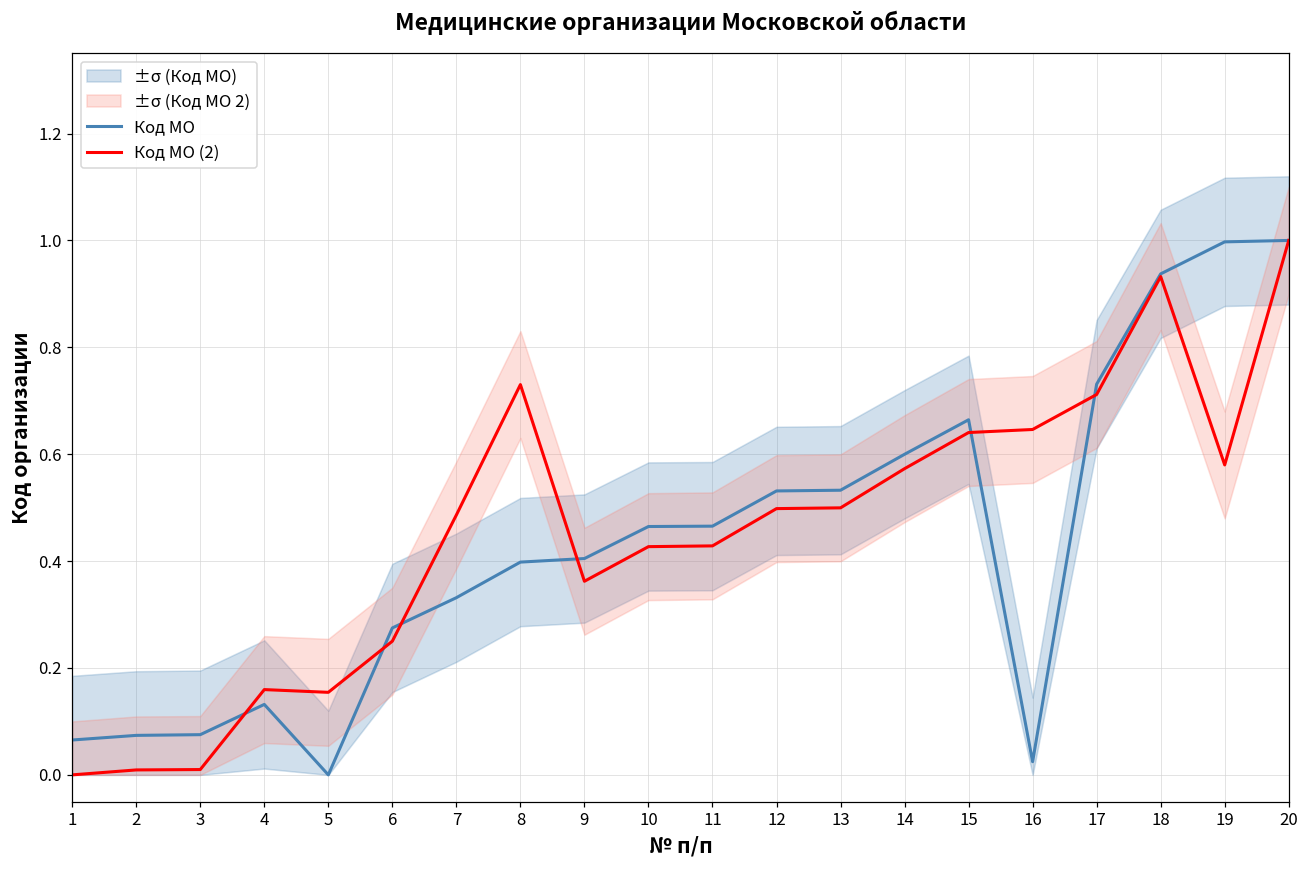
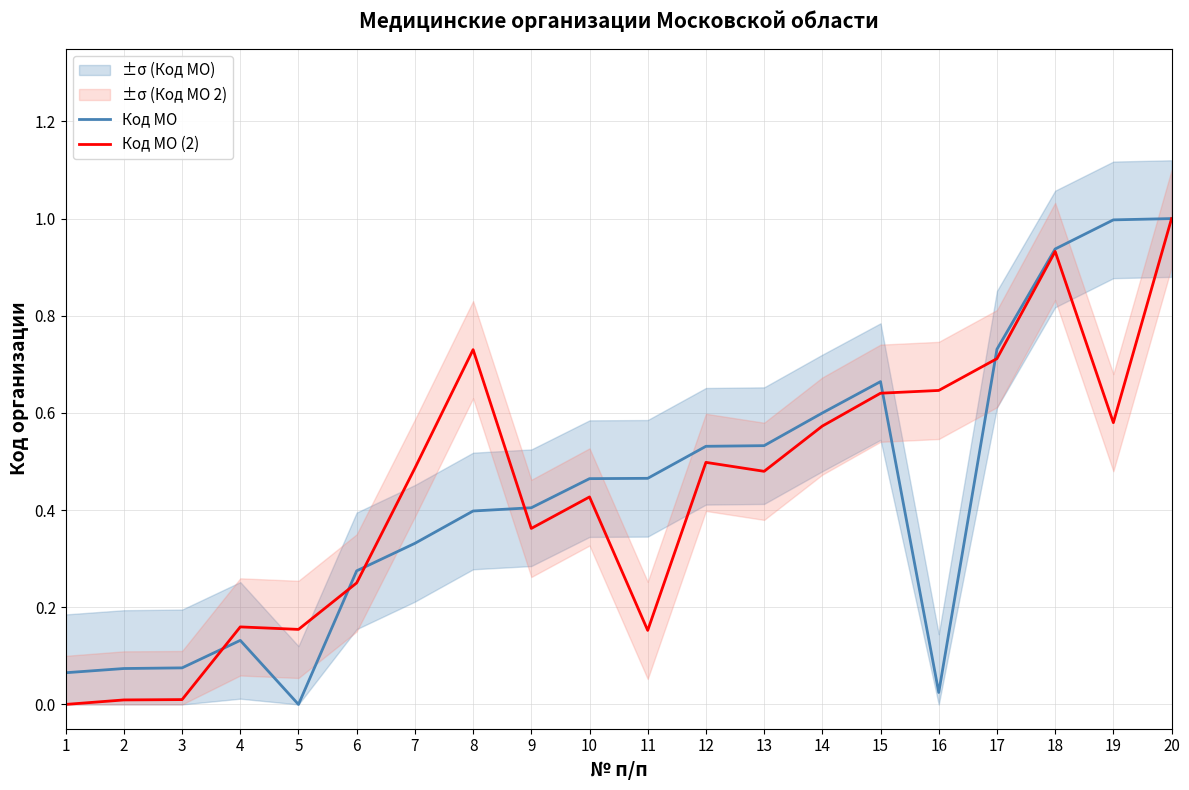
  {
    "Код МО (2)": {
      "1": 0.00,
      "2": 0.01,
      "3": 0.01,
      "4": 0.16,
      "5": 0.15,
      "6": 0.25,
      "7": 0.49,
      "8": 0.73,
      "9": 0.36,
      "10": 0.43,
-     "11": 0.43,
+     "11": 0.15,
      "12": 0.50,
-     "13": 0.50,
+     "13": 0.48,
      "14": 0.57,
      "15": 0.64,
      "16": 0.65,
      "17": 0.71,
      "19": 0.58
    },
    "±σ (Код МО 2)": {
      "1": 0.10,
      "2": 0.11,
      "3": 0.11
    }
  }
